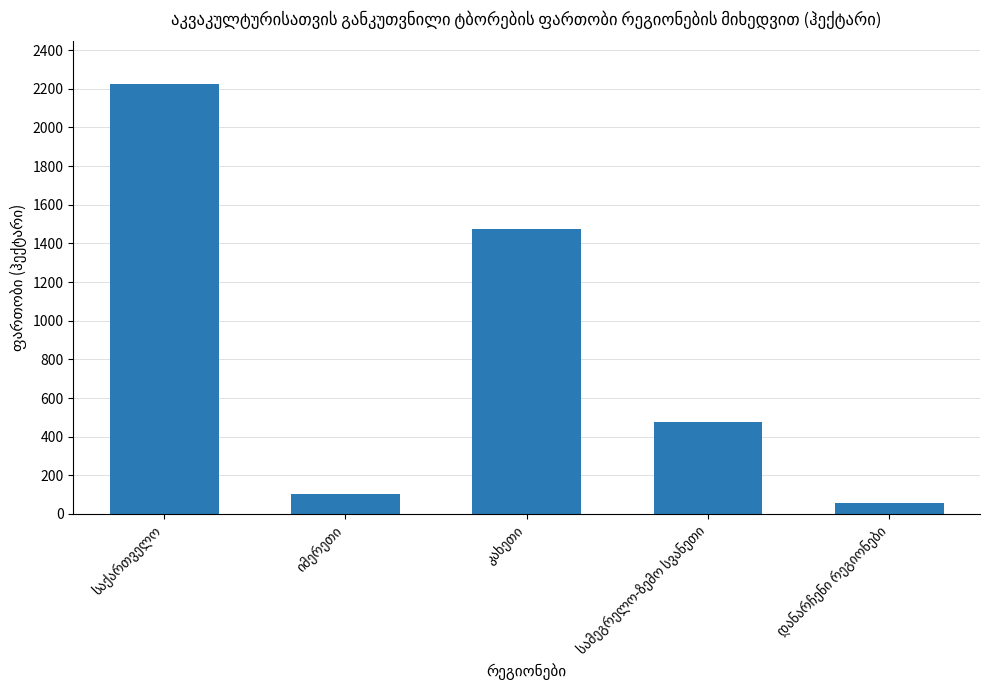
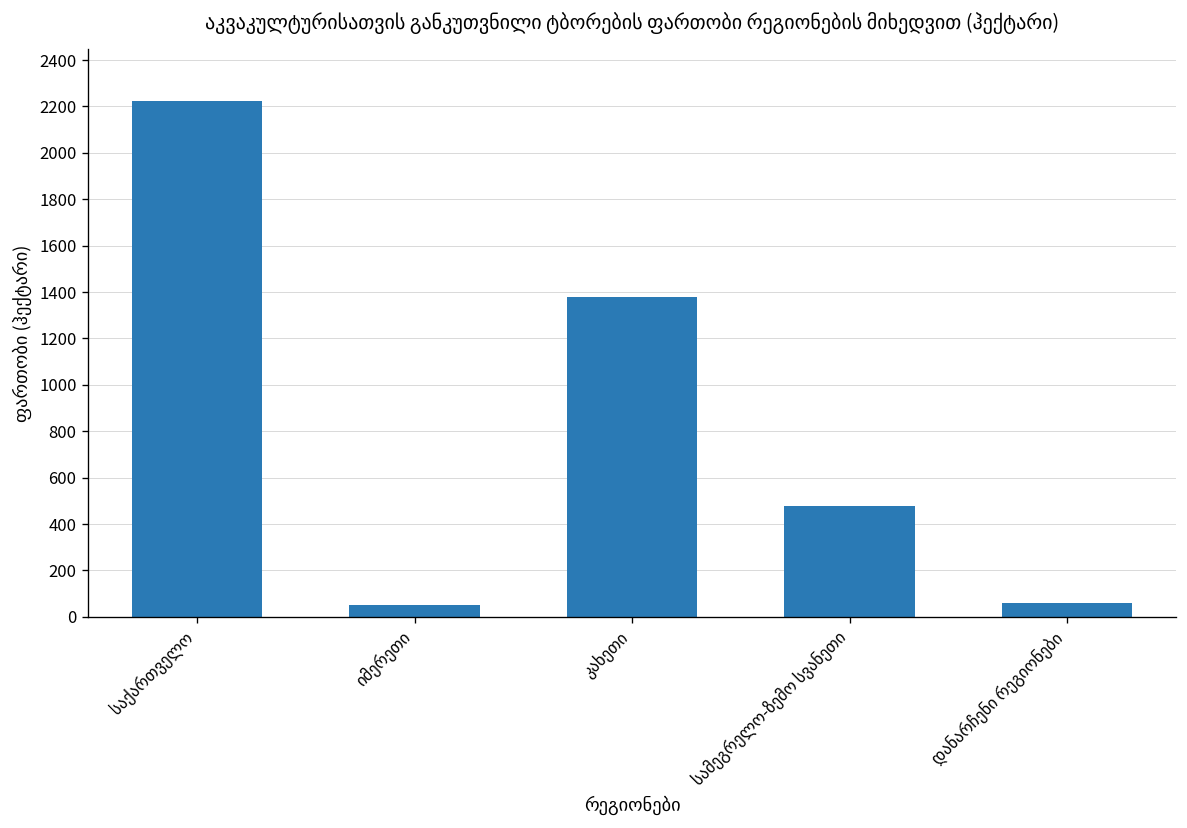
  {
    "საქართველო": 2220,
-   "იმერეთი": 100,
-   "კახეთი": 1470,
+   "იმერეთი": 50,
+   "კახეთი": 1380,
    "სამეგრელო-ზემო სვანეთი": 480,
    "დანარჩენი რეგიონები": 60
  }
